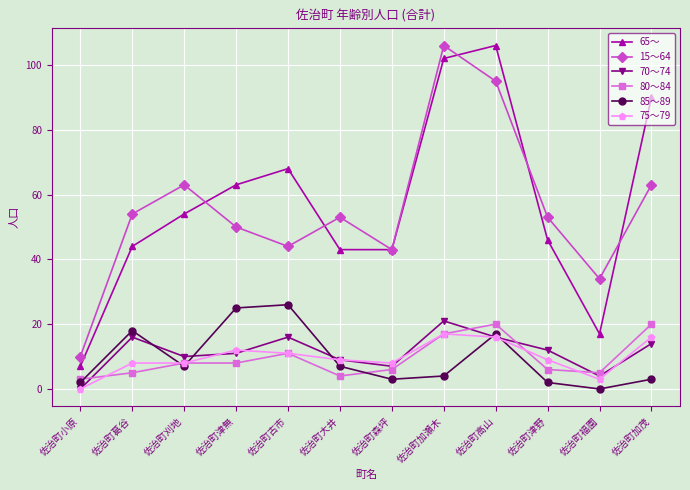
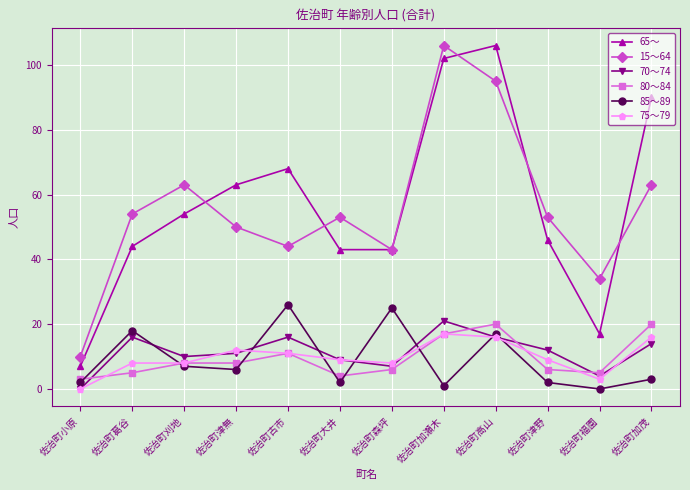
  {
    "85～89": {
      "佐治町小原": 2,
      "佐治町葛谷": 18,
      "佐治町刈地": 7,
-     "佐治町津無": 25,
+     "佐治町津無": 6,
      "佐治町古市": 26,
-     "佐治町大井": 7,
-     "佐治町森坪": 3,
-     "佐治町加瀬木": 4,
+     "佐治町大井": 2,
+     "佐治町森坪": 25,
+     "佐治町加瀬木": 1,
      "佐治町高山": 17,
      "佐治町津野": 2,
      "佐治町福園": 0,
      "佐治町加茂": 3
    }
  }
